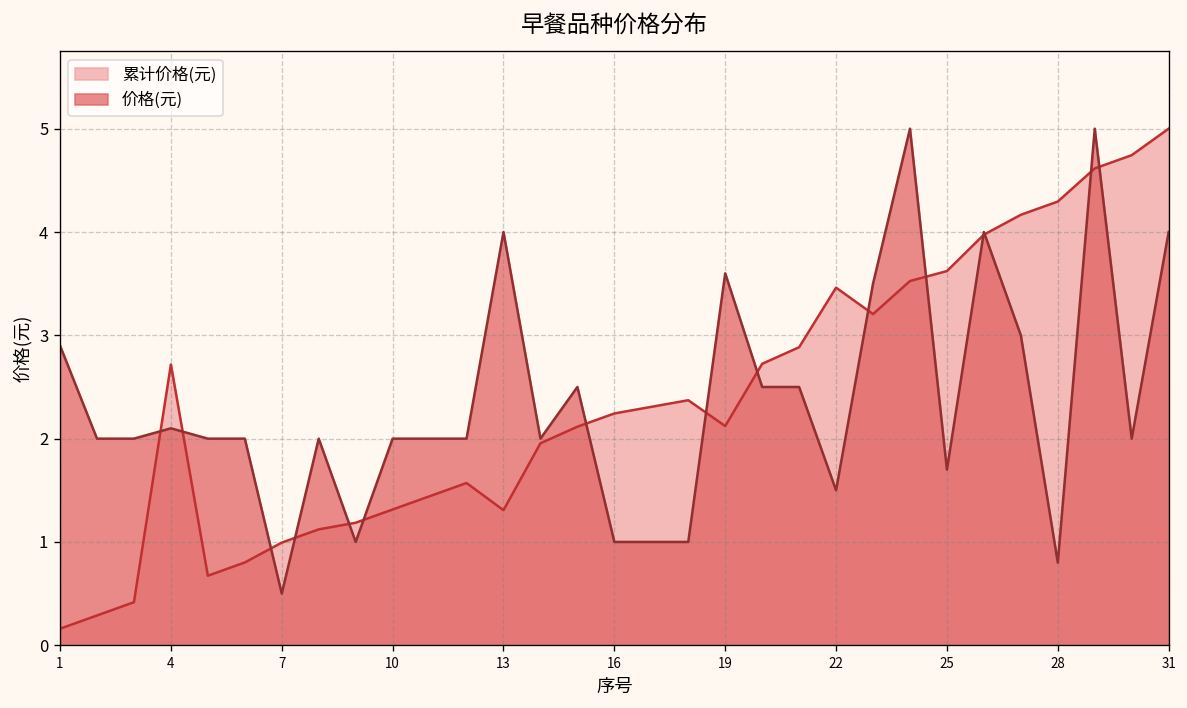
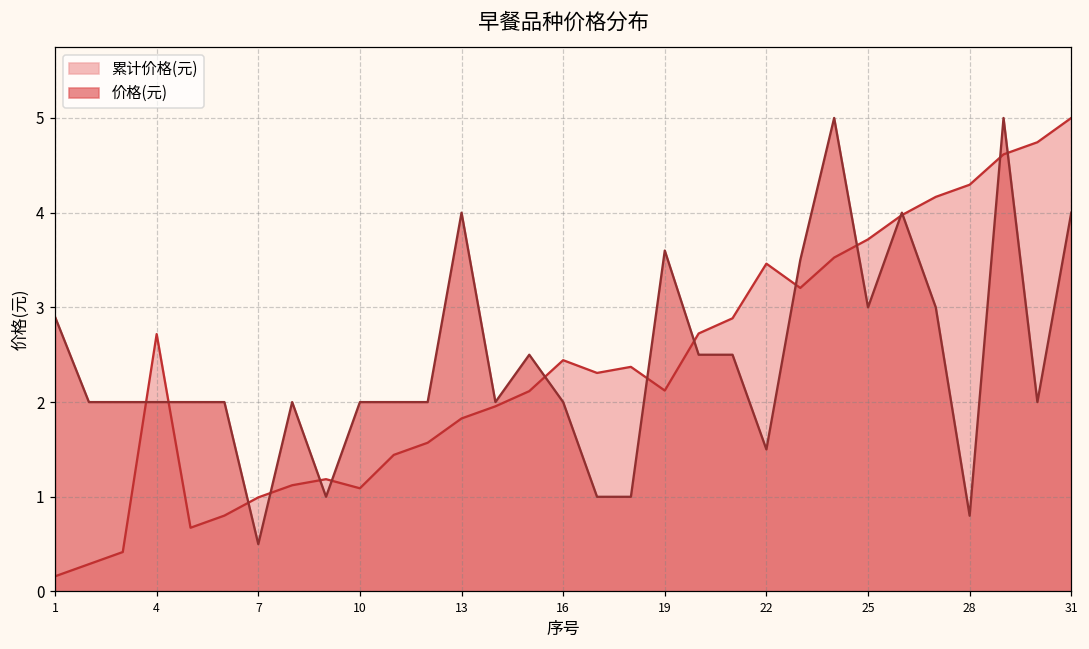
  {
    "累计价格(元)": {
      "1": 0.2,
      "4": 2.7,
      "7": 1.0,
-     "10": 1.3,
-     "13": 1.3,
-     "16": 2.2,
+     "10": 1.1,
+     "13": 1.8,
+     "16": 2.4,
      "19": 2.1,
      "22": 3.5,
-     "25": 3.6,
+     "25": 3.7,
      "28": 4.3,
      "31": 5.0
    },
    "价格(元)": {
      "1": 2.9,
-     "4": 2.1,
+     "4": 2.0,
      "7": 0.5,
      "10": 2.0,
      "13": 4.0,
-     "16": 1,
+     "16": 2,
      "19": 3.6,
      "22": 1.5,
-     "25": 1.7,
+     "25": 3.0,
      "28": 0.8,
      "31": 4.0
    }
  }
